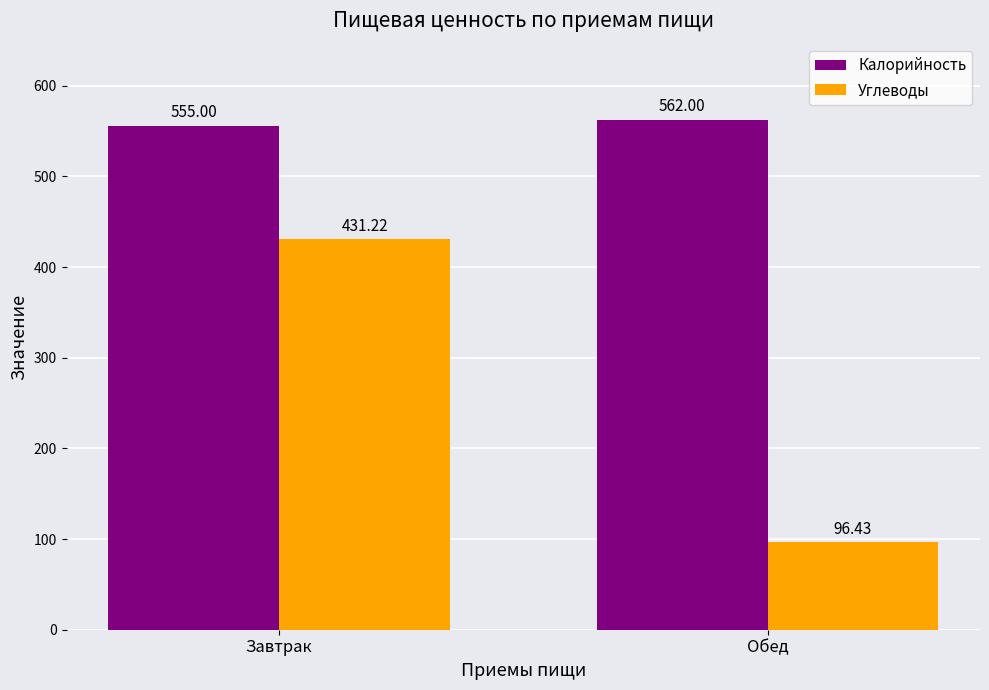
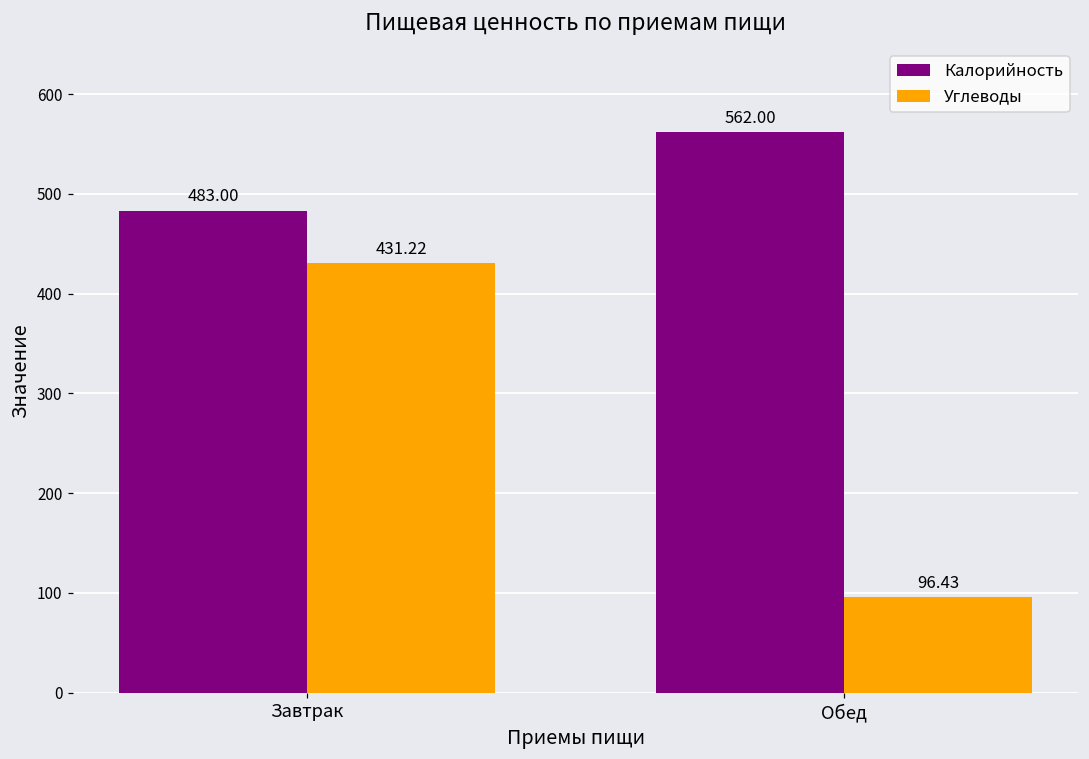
  {
    "Калорийность": {
-     "Завтрак": 555.00,
+     "Завтрак": 483.00,
      "Обед": 562.00
    },
    "Углеводы": {
      "Завтрак": 431.22,
      "Обед": 96.43
    }
  }
